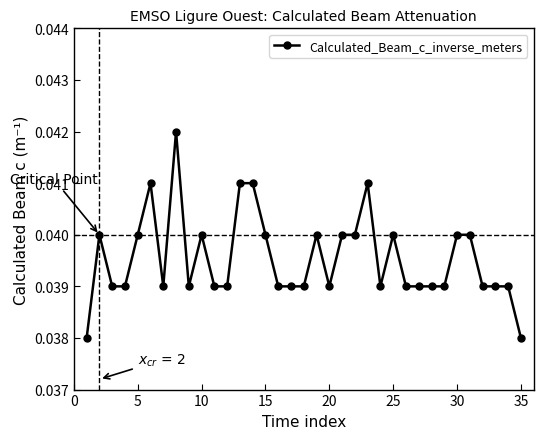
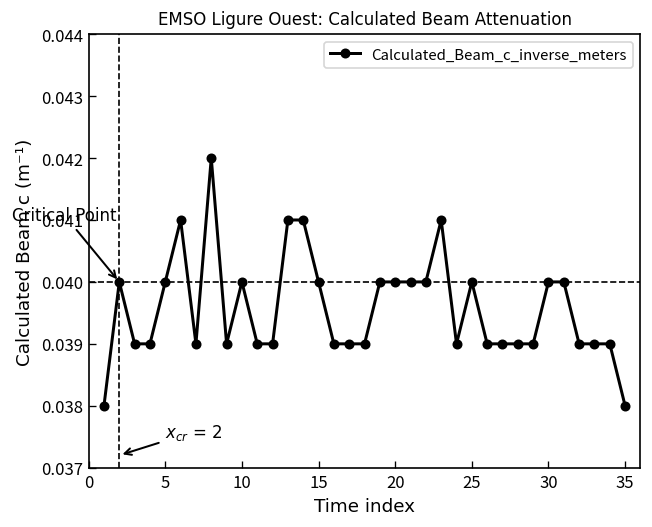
  {
    "5": 0.040,
    "10": 0.040,
    "15": 0.040,
-   "20": 0.039,
+   "20": 0.040,
    "25": 0.040,
    "30": 0.040,
    "35": 0.038
  }
